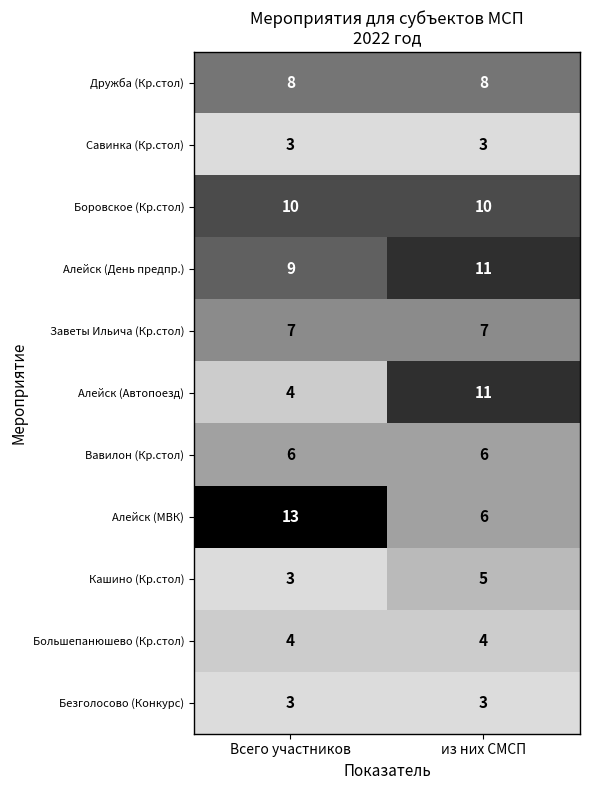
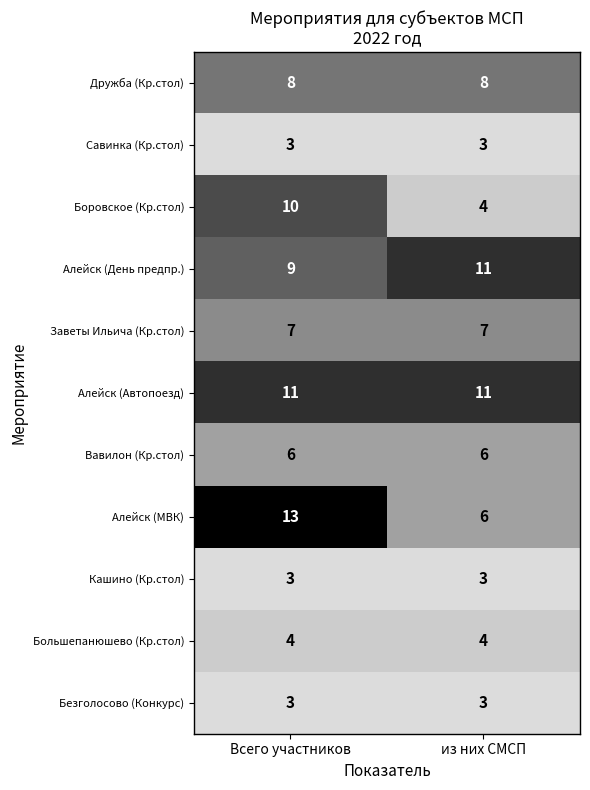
  {
    "Дружба (Кр.стол)": {
      "Всего участников": 8,
      "из них СМСП": 8
    },
    "Савинка (Кр.стол)": {
      "Всего участников": 3,
      "из них СМСП": 3
    },
    "Боровское (Кр.стол)": {
      "Всего участников": 10,
-     "из них СМСП": 10
+     "из них СМСП": 4
    },
    "Алейск (День предпр.)": {
      "Всего участников": 9,
      "из них СМСП": 11
    },
    "Заветы Ильича (Кр.стол)": {
      "Всего участников": 7,
      "из них СМСП": 7
    },
    "Алейск (Автопоезд)": {
-     "Всего участников": 4,
+     "Всего участников": 11,
      "из них СМСП": 11
    },
    "Вавилон (Кр.стол)": {
      "Всего участников": 6,
      "из них СМСП": 6
    },
    "Алейск (МВК)": {
      "Всего участников": 13,
      "из них СМСП": 6
    },
    "Кашино (Кр.стол)": {
      "Всего участников": 3,
-     "из них СМСП": 5
+     "из них СМСП": 3
    },
    "Большепанюшево (Кр.стол)": {
      "Всего участников": 4,
      "из них СМСП": 4
    },
    "Безголосово (Конкурс)": {
      "Всего участников": 3,
      "из них СМСП": 3
    }
  }
